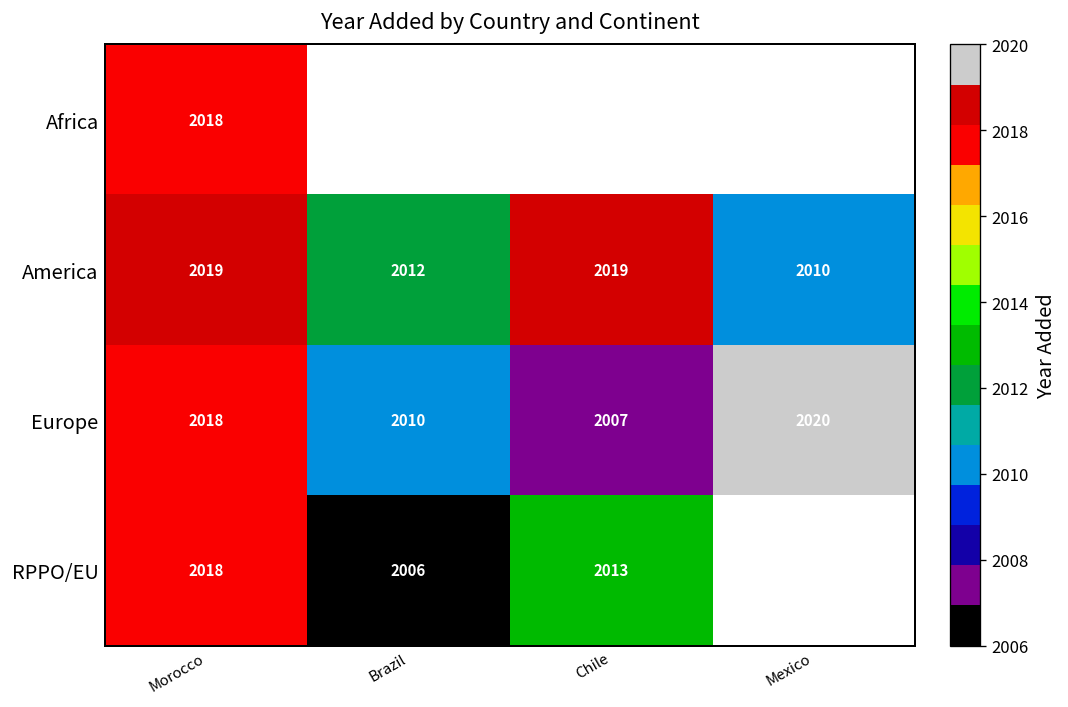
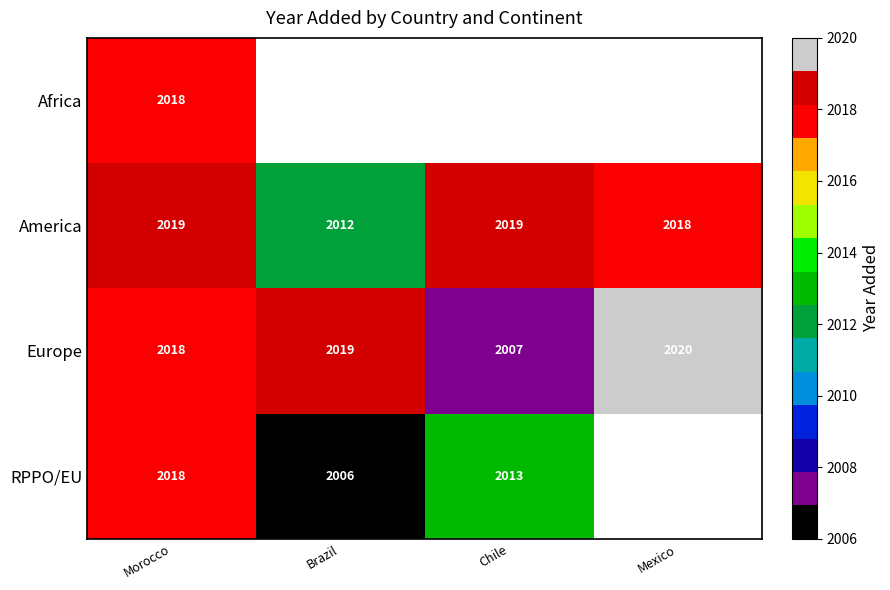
  {
    "Africa": {
      "Morocco": 2018
    },
    "America": {
      "Morocco": 2019,
      "Brazil": 2012,
      "Chile": 2019,
-     "Mexico": 2010
+     "Mexico": 2018
    },
    "Europe": {
      "Morocco": 2018,
-     "Brazil": 2010,
+     "Brazil": 2019,
      "Chile": 2007,
      "Mexico": 2020
    },
    "RPPO/EU": {
      "Morocco": 2018,
      "Brazil": 2006,
      "Chile": 2013
    }
  }
